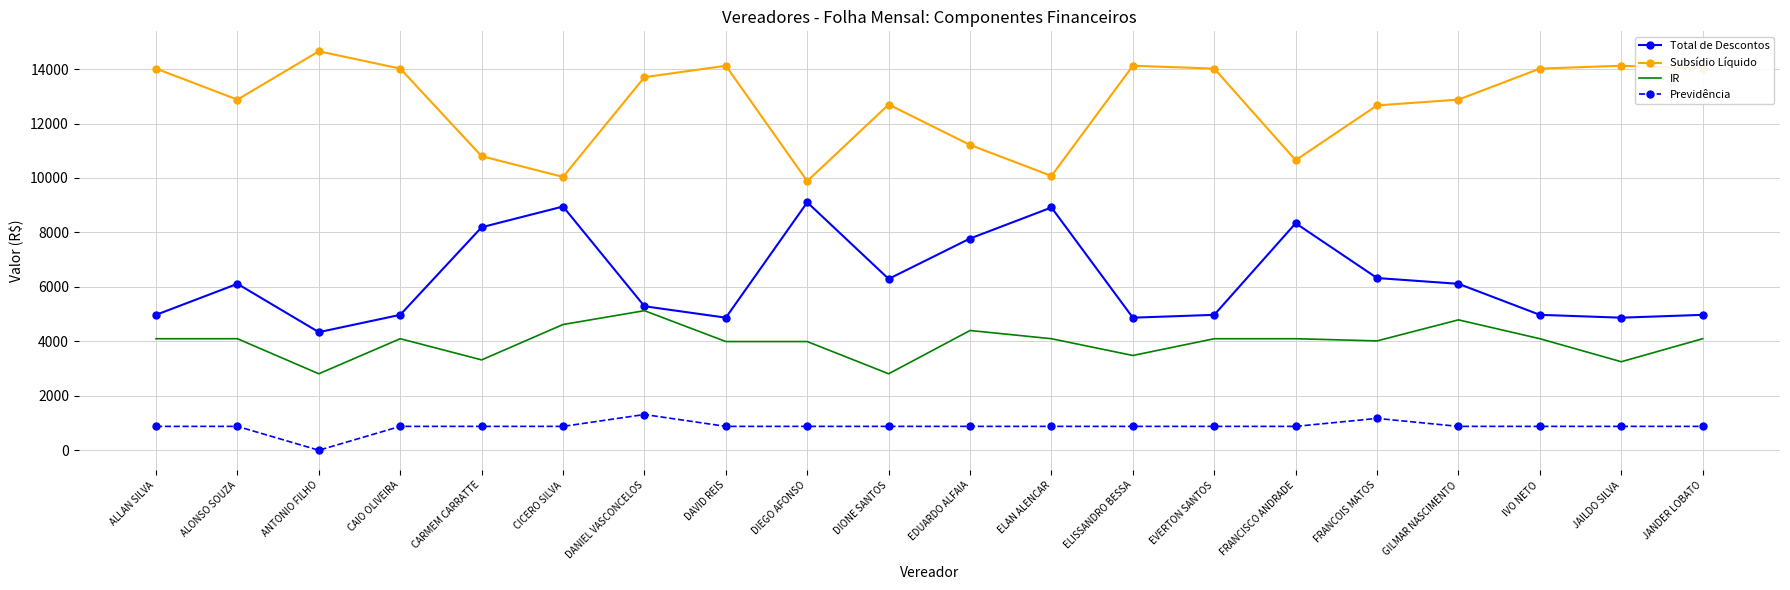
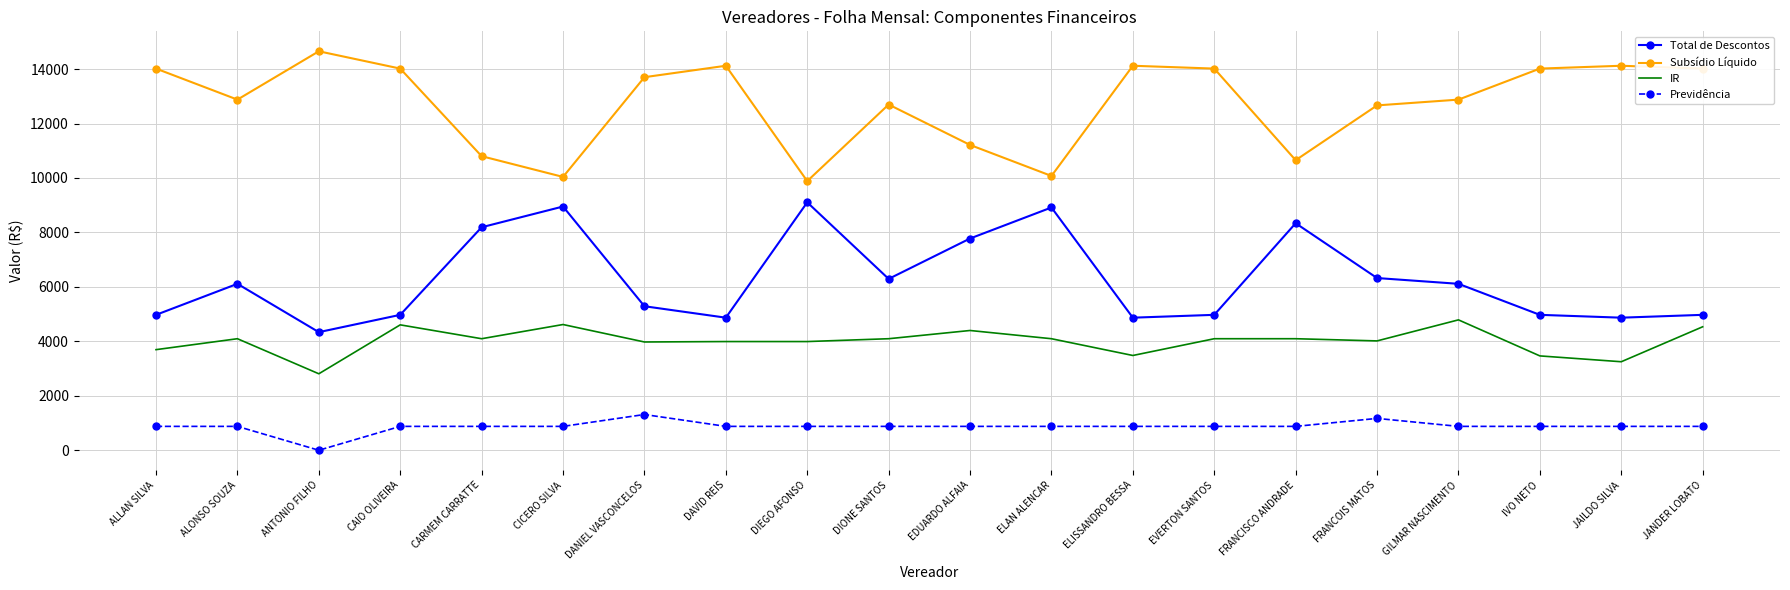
  {
    "Subsídio Líquido": {
      "ALLAN SILVA": 14000,
      "ALONSO SOUZA": 12900,
      "ANTONIO FILHO": 14700,
      "CAIO OLIVEIRA": 14000,
      "CARMEM CARRATTE": 10800,
      "CICERO SILVA": 10000,
      "DANIEL VASCONCELOS": 13700,
      "DAVID REIS": 14100,
      "DIEGO AFONSO": 9900,
      "DIONE SANTOS": 12700,
      "EDUARDO ALFAIA": 11200,
      "ELAN ALENCAR": 10100,
      "ELISSANDRO BESSA": 14100,
      "EVERTON SANTOS": 14000,
      "FRANCISCO ANDRADE": 10700,
      "FRANCOIS MATOS": 12700,
      "GILMAR NASCIMENTO": 12900,
      "IVO NETO": 14000,
      "JAILDO SILVA": 14100
    },
    "IR": {
-     "ALLAN SILVA": 4100,
+     "ALLAN SILVA": 3700,
      "ALONSO SOUZA": 4100,
      "ANTONIO FILHO": 2800,
-     "CAIO OLIVEIRA": 4100,
-     "CARMEM CARRATTE": 3300,
+     "CAIO OLIVEIRA": 4600,
+     "CARMEM CARRATTE": 4100,
      "CICERO SILVA": 4600,
-     "DANIEL VASCONCELOS": 5100,
+     "DANIEL VASCONCELOS": 4000,
      "DAVID REIS": 4000,
      "DIEGO AFONSO": 4000,
-     "DIONE SANTOS": 2800,
+     "DIONE SANTOS": 4100,
      "EDUARDO ALFAIA": 4400,
      "ELAN ALENCAR": 4100,
      "ELISSANDRO BESSA": 3500,
      "EVERTON SANTOS": 4100,
      "FRANCISCO ANDRADE": 4100,
      "FRANCOIS MATOS": 4000,
      "GILMAR NASCIMENTO": 4800,
-     "IVO NETO": 4100,
+     "IVO NETO": 3500,
      "JAILDO SILVA": 3300,
-     "JANDER LOBATO": 4100
+     "JANDER LOBATO": 4500
    }
  }
